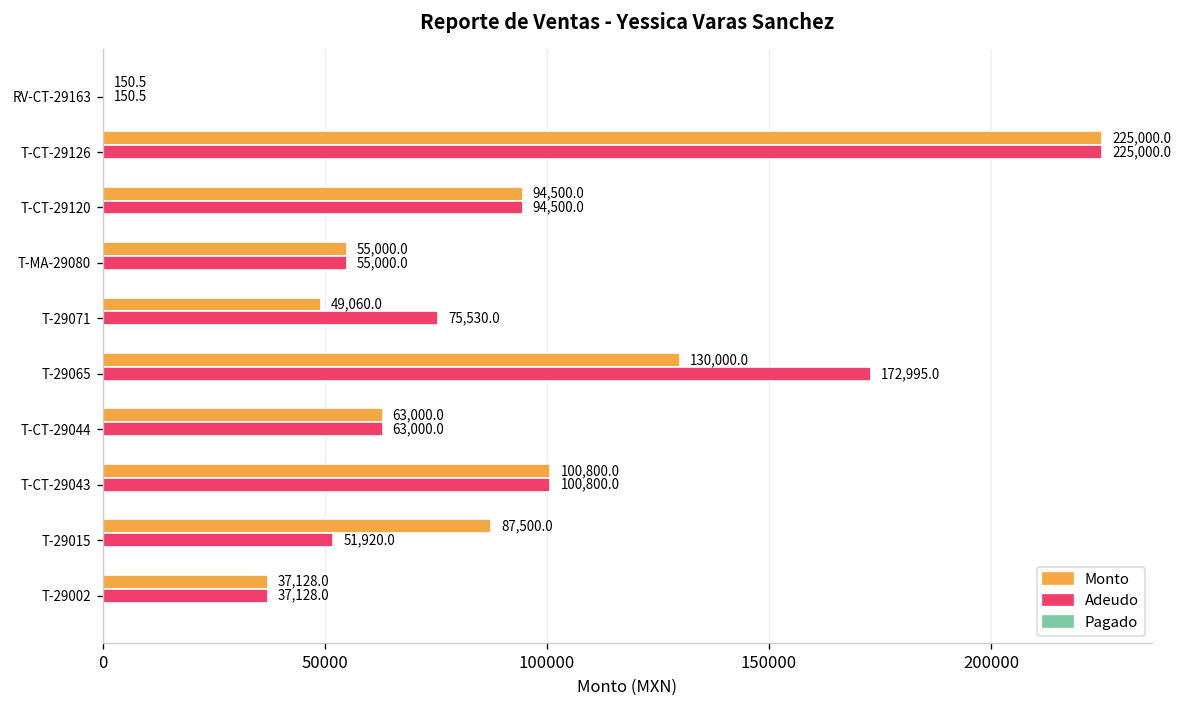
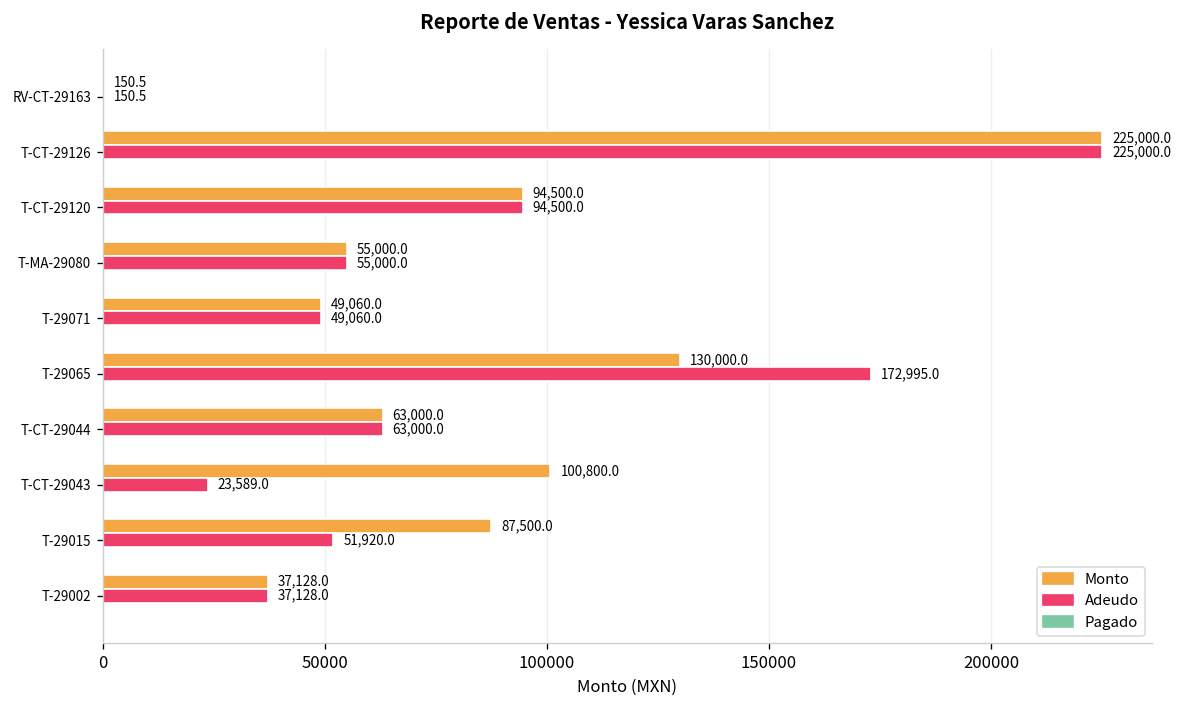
  {
    "Monto": {
      "RV-CT-29163": "150.5",
      "T-CT-29126": "225,000.0",
      "T-CT-29120": "94,500.0",
      "T-MA-29080": "55,000.0",
      "T-29071": "49,060.0",
      "T-29065": "130,000.0",
      "T-CT-29044": "63,000.0",
      "T-CT-29043": "100,800.0",
      "T-29015": "87,500.0",
      "T-29002": "37,128.0"
    },
    "Adeudo": {
      "RV-CT-29163": "150.5",
      "T-CT-29126": "225,000.0",
      "T-CT-29120": "94,500.0",
      "T-MA-29080": "55,000.0",
-     "T-29071": "75,530.0",
+     "T-29071": "49,060.0",
      "T-29065": "172,995.0",
      "T-CT-29044": "63,000.0",
-     "T-CT-29043": "100,800.0",
+     "T-CT-29043": "23,589.0",
      "T-29015": "51,920.0",
      "T-29002": "37,128.0"
    },
    "Pagado": {
      "RV-CT-29163": "0",
      "T-CT-29126": "0",
      "T-CT-29120": "0",
      "T-MA-29080": "0",
      "T-29071": "0",
      "T-29065": "0",
      "T-CT-29044": "0",
      "T-CT-29043": "0",
      "T-29015": "0",
      "T-29002": "0"
    }
  }
